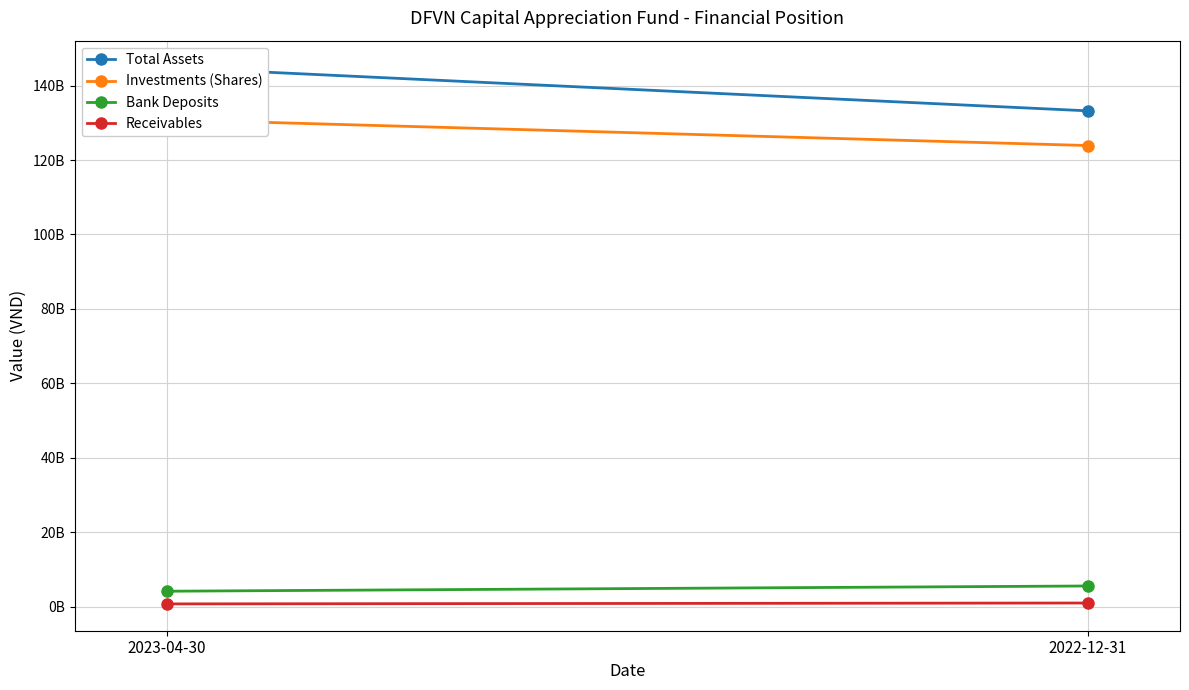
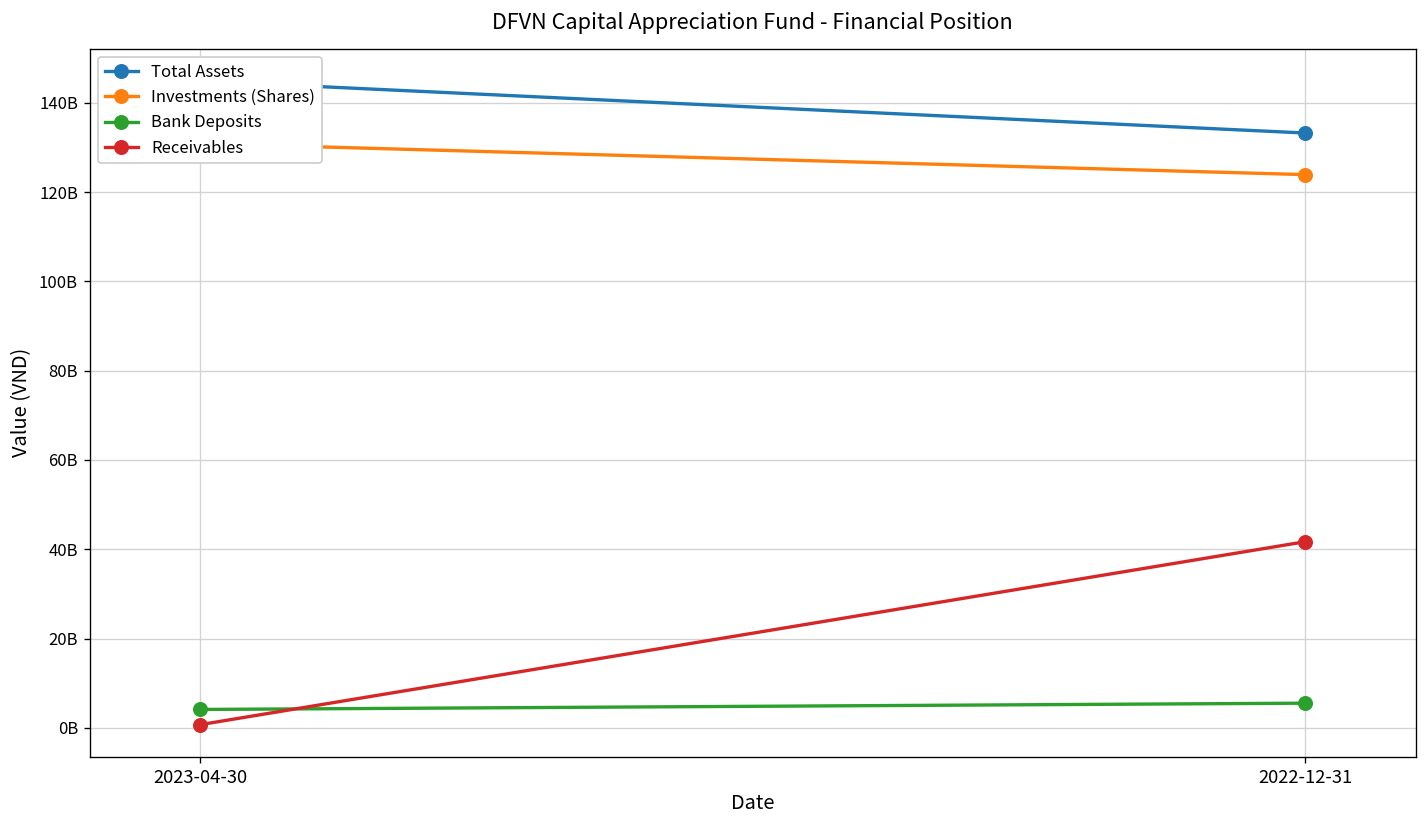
  {
    "Total Assets": {
      "2022-12-31": 133000000000
    },
    "Investments (Shares)": {
      "2022-12-31": 124000000000
    },
    "Bank Deposits": {
      "2023-04-30": 4000000000,
      "2022-12-31": 6000000000
    },
    "Receivables": {
      "2023-04-30": 1000000000,
-     "2022-12-31": 1000000000
+     "2022-12-31": 42000000000
    }
  }
